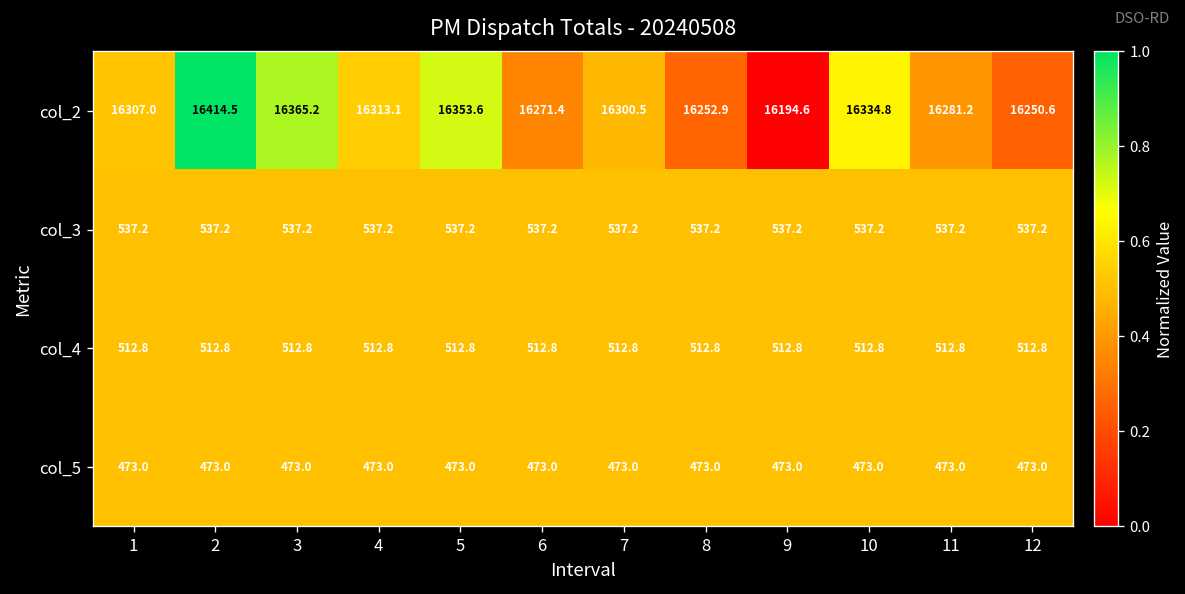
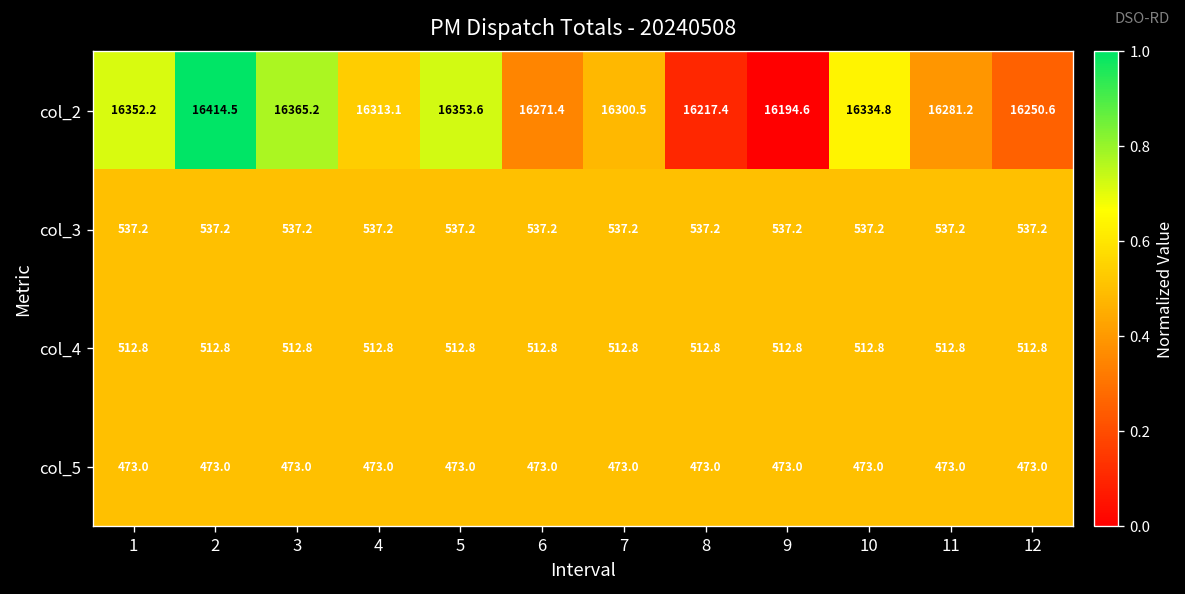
  {
    "col_2": {
-     "1": 16307.0,
+     "1": 16352.2,
      "2": 16414.5,
      "3": 16365.2,
      "4": 16313.1,
      "5": 16353.6,
      "6": 16271.4,
      "7": 16300.5,
-     "8": 16252.9,
+     "8": 16217.4,
      "9": 16194.6,
      "10": 16334.8,
      "11": 16281.2,
      "12": 16250.6
    },
    "col_3": {
      "1": 537.2,
      "2": 537.2,
      "3": 537.2,
      "4": 537.2,
      "5": 537.2,
      "6": 537.2,
      "7": 537.2,
      "8": 537.2,
      "9": 537.2,
      "10": 537.2,
      "11": 537.2,
      "12": 537.2
    },
    "col_4": {
      "1": 512.8,
      "2": 512.8,
      "3": 512.8,
      "4": 512.8,
      "5": 512.8,
      "6": 512.8,
      "7": 512.8,
      "8": 512.8,
      "9": 512.8,
      "10": 512.8,
      "11": 512.8,
      "12": 512.8
    },
    "col_5": {
      "1": 473.0,
      "2": 473.0,
      "3": 473.0,
      "4": 473.0,
      "5": 473.0,
      "6": 473.0,
      "7": 473.0,
      "8": 473.0,
      "9": 473.0,
      "10": 473.0,
      "11": 473.0,
      "12": 473.0
    }
  }
